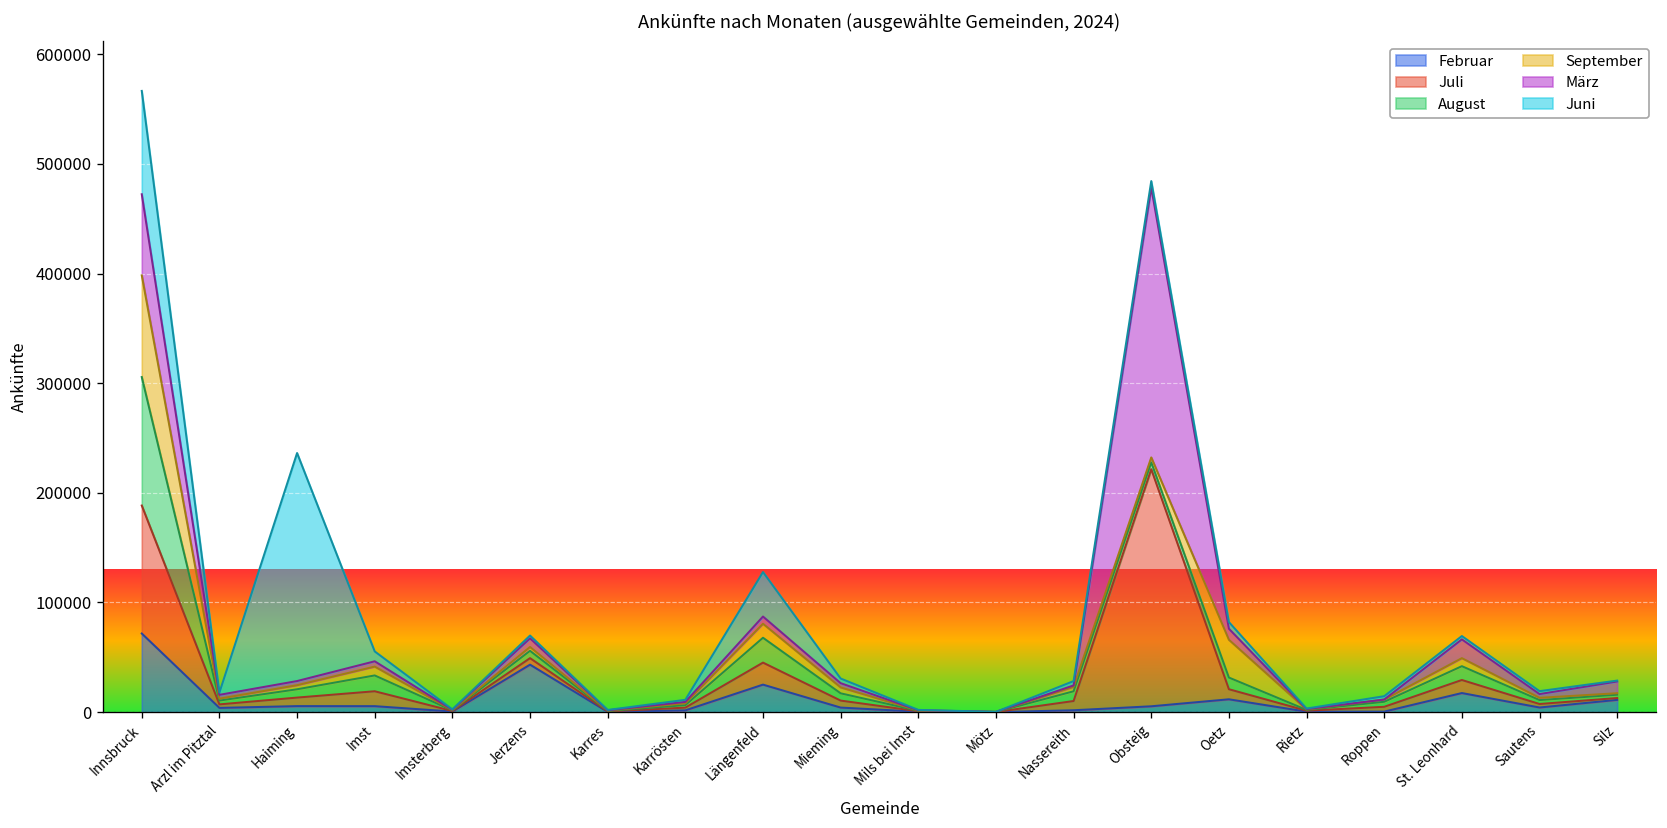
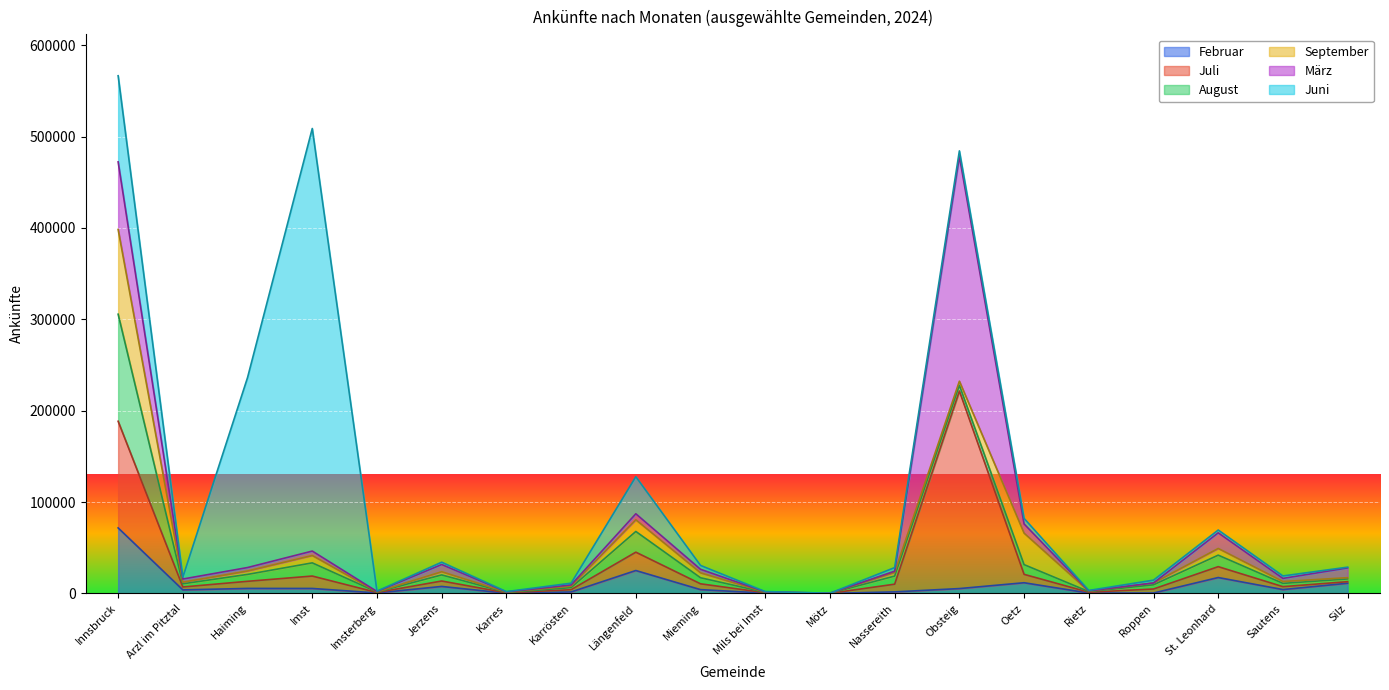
  {
    "Februar": {
      "Innsbruck": 70000,
      "Arzl im Pitztal": 0,
      "Haiming": 10000,
      "Imst": 10000,
-     "Jerzens": 40000,
+     "Jerzens": 10000,
      "Längenfeld": 30000,
      "Mieming": 0,
      "Nassereith": 0,
      "Obsteig": 10000,
      "Oetz": 10000,
      "Roppen": 0,
      "St. Leonhard": 20000,
      "Sautens": 0
    },
    "Juli": {
      "Innsbruck": 120000,
      "Arzl im Pitztal": 0,
      "Haiming": 10000,
      "Imst": 10000,
      "Jerzens": 10000,
      "Längenfeld": 20000,
      "Mieming": 10000,
      "Nassereith": 10000,
      "Obsteig": 220000,
      "Oetz": 10000,
      "Roppen": 0,
      "St. Leonhard": 10000,
      "Sautens": 0
    },
    "August": {
      "Innsbruck": 120000,
      "Haiming": 10000,
      "Imst": 10000,
      "Jerzens": 10000,
      "Längenfeld": 20000,
      "Mieming": 10000,
      "Nassereith": 10000,
      "Obsteig": 10000,
      "Oetz": 10000,
      "St. Leonhard": 10000
    },
    "September": {
      "Innsbruck": 90000,
      "Haiming": 0,
      "Imst": 10000,
      "Jerzens": 0,
      "Längenfeld": 10000,
      "Mieming": 10000,
      "Obsteig": 0,
      "Oetz": 30000,
      "St. Leonhard": 10000
    },
    "März": {
      "Innsbruck": 70000,
      "Haiming": 0,
      "Imst": 0,
      "Längenfeld": 10000,
      "Mieming": 0,
      "Obsteig": 250000,
      "Oetz": 10000,
      "St. Leonhard": 20000
    },
    "Juni": {
      "Innsbruck": 90000,
      "Haiming": 210000,
-     "Imst": 10000,
+     "Imst": 460000,
      "Längenfeld": 40000,
      "Mieming": 0,
      "Nassereith": 0,
      "Obsteig": 10000,
      "Oetz": 10000,
      "Roppen": 0,
      "St. Leonhard": 0
    }
  }
